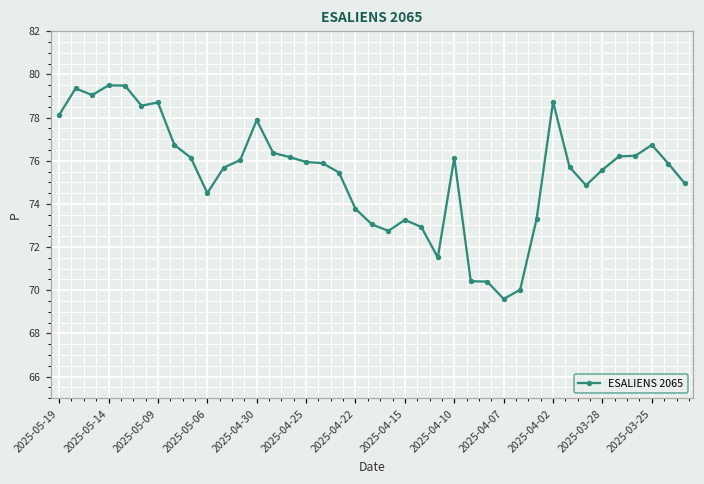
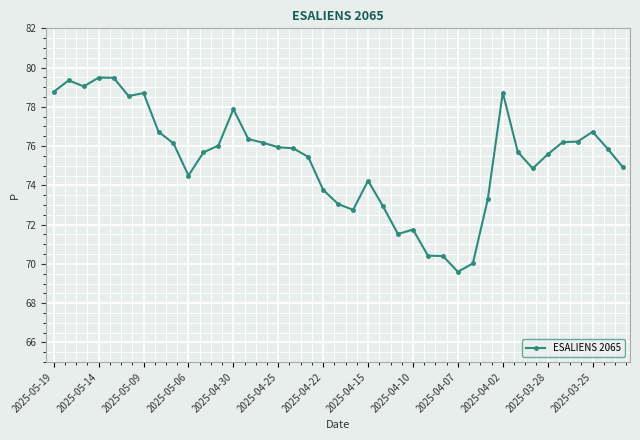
  {
-   "2025-05-19": 78.1,
+   "2025-05-19": 78.8,
    "2025-05-14": 79.5,
    "2025-05-09": 78.7,
    "2025-05-06": 74.5,
    "2025-04-30": 77.9,
    "2025-04-25": 75.9,
    "2025-04-22": 73.8,
-   "2025-04-15": 73.3,
-   "2025-04-10": 76.1,
+   "2025-04-15": 74.2,
+   "2025-04-10": 71.8,
    "2025-04-07": 69.6,
    "2025-04-02": 78.7,
    "2025-03-28": 75.6,
    "2025-03-25": 76.7
  }
